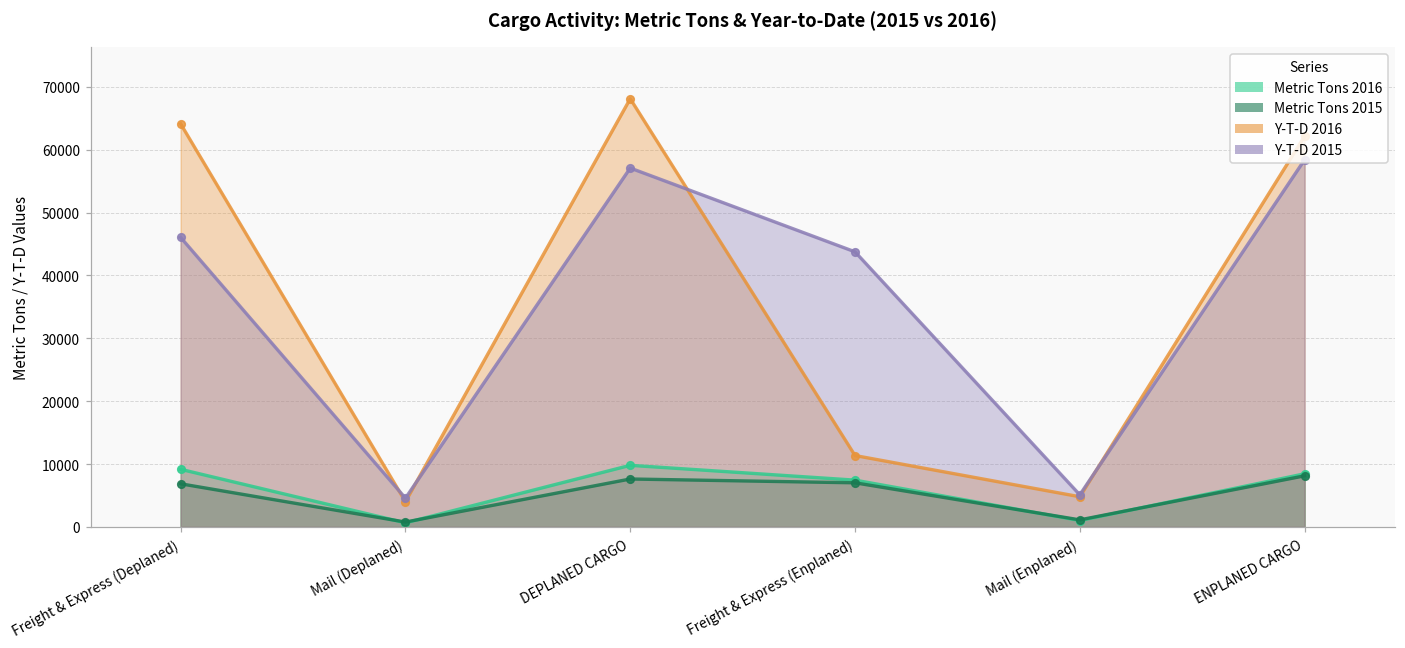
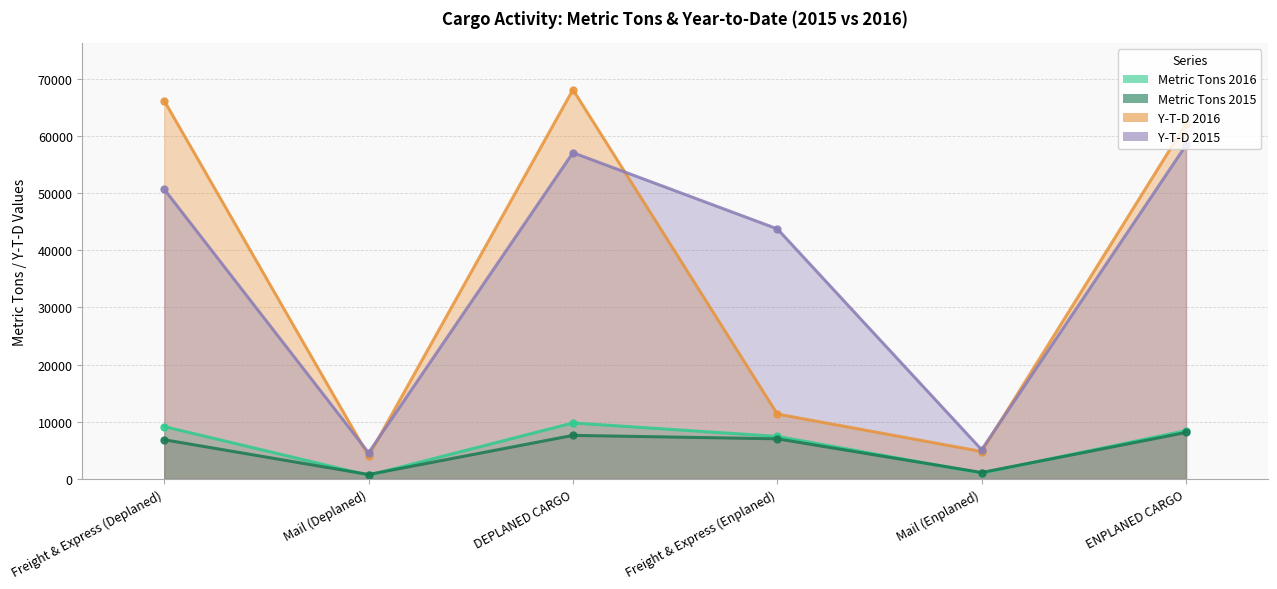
  {
    "Y-T-D 2016": {
-     "Freight & Express (Deplaned)": 64000,
+     "Freight & Express (Deplaned)": 66000,
      "Mail (Deplaned)": 4000,
      "DEPLANED CARGO": 68000,
      "Freight & Express (Enplaned)": 11000
    },
    "Y-T-D 2015": {
-     "Freight & Express (Deplaned)": 46000,
+     "Freight & Express (Deplaned)": 51000,
      "Mail (Deplaned)": 5000,
      "DEPLANED CARGO": 57000,
      "Freight & Express (Enplaned)": 44000
    }
  }
